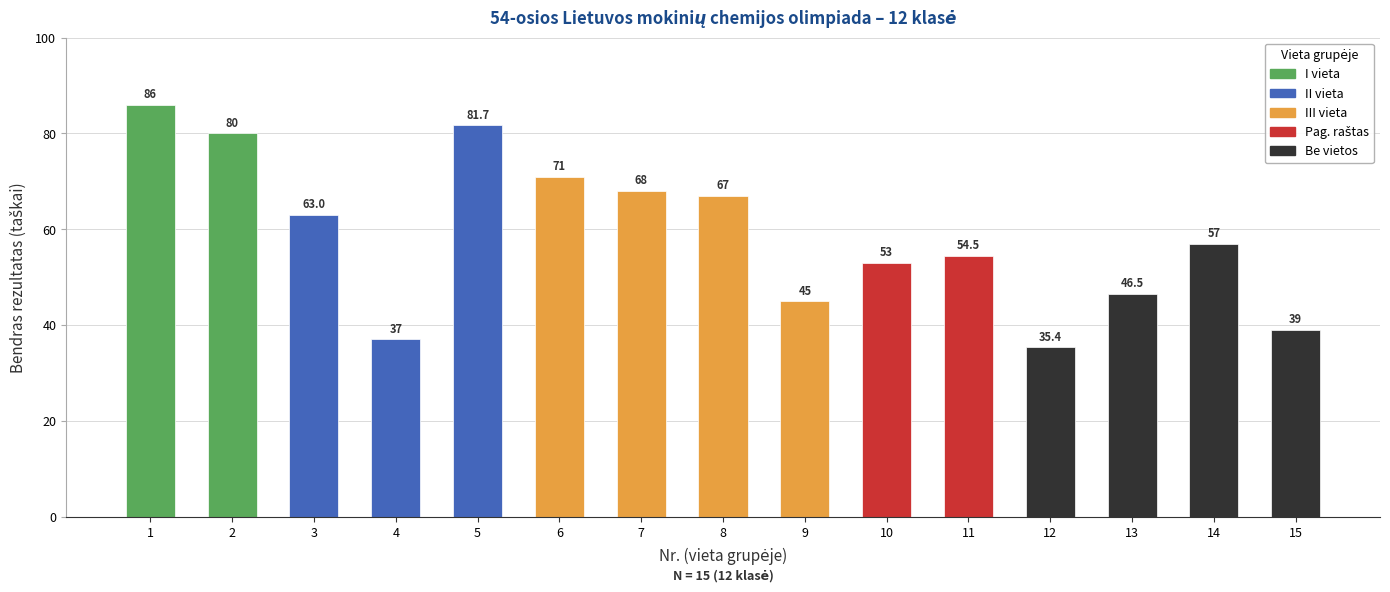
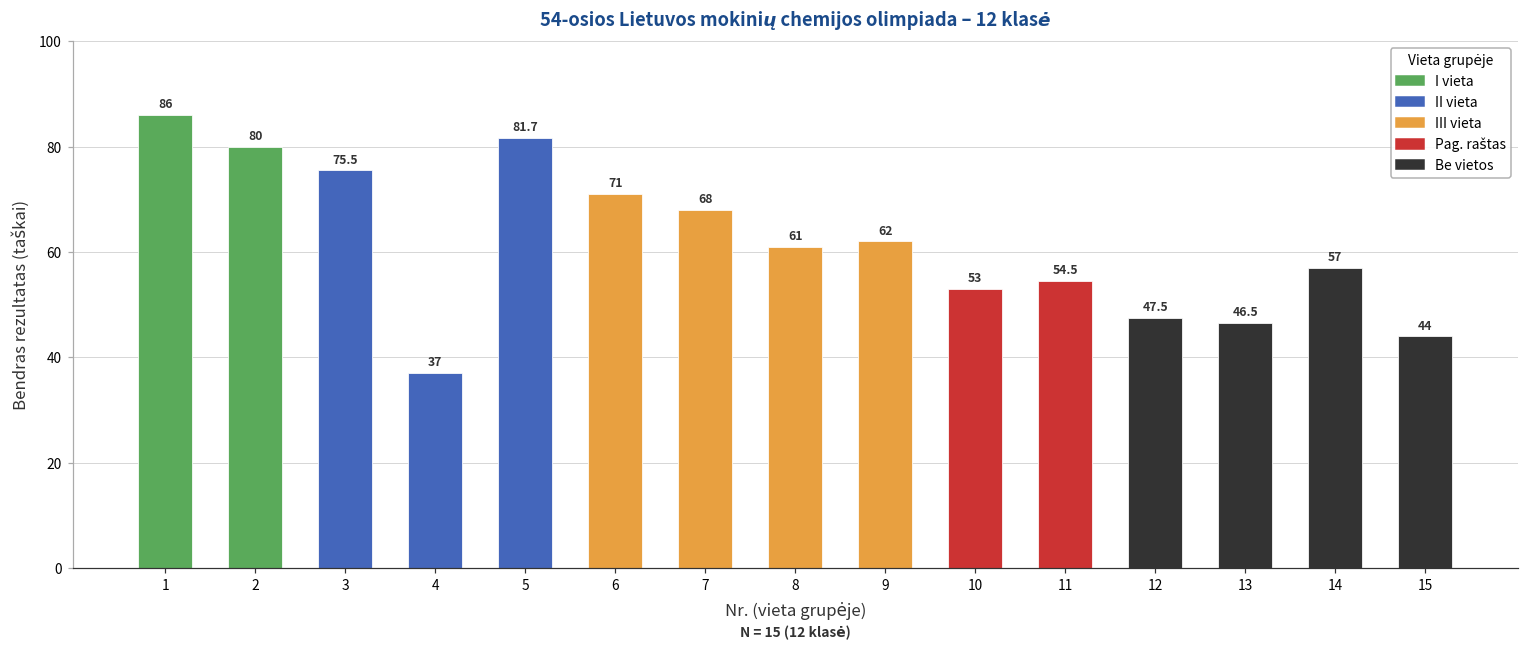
  {
    "1": 86,
    "2": 80,
-   "3": 63.0,
+   "3": 75.5,
    "4": 37,
    "5": 81.7,
    "6": 71,
    "7": 68,
-   "8": 67,
-   "9": 45,
+   "8": 61,
+   "9": 62,
    "10": 53,
    "11": 54.5,
-   "12": 35.4,
+   "12": 47.5,
    "13": 46.5,
    "14": 57,
-   "15": 39
+   "15": 44
  }
